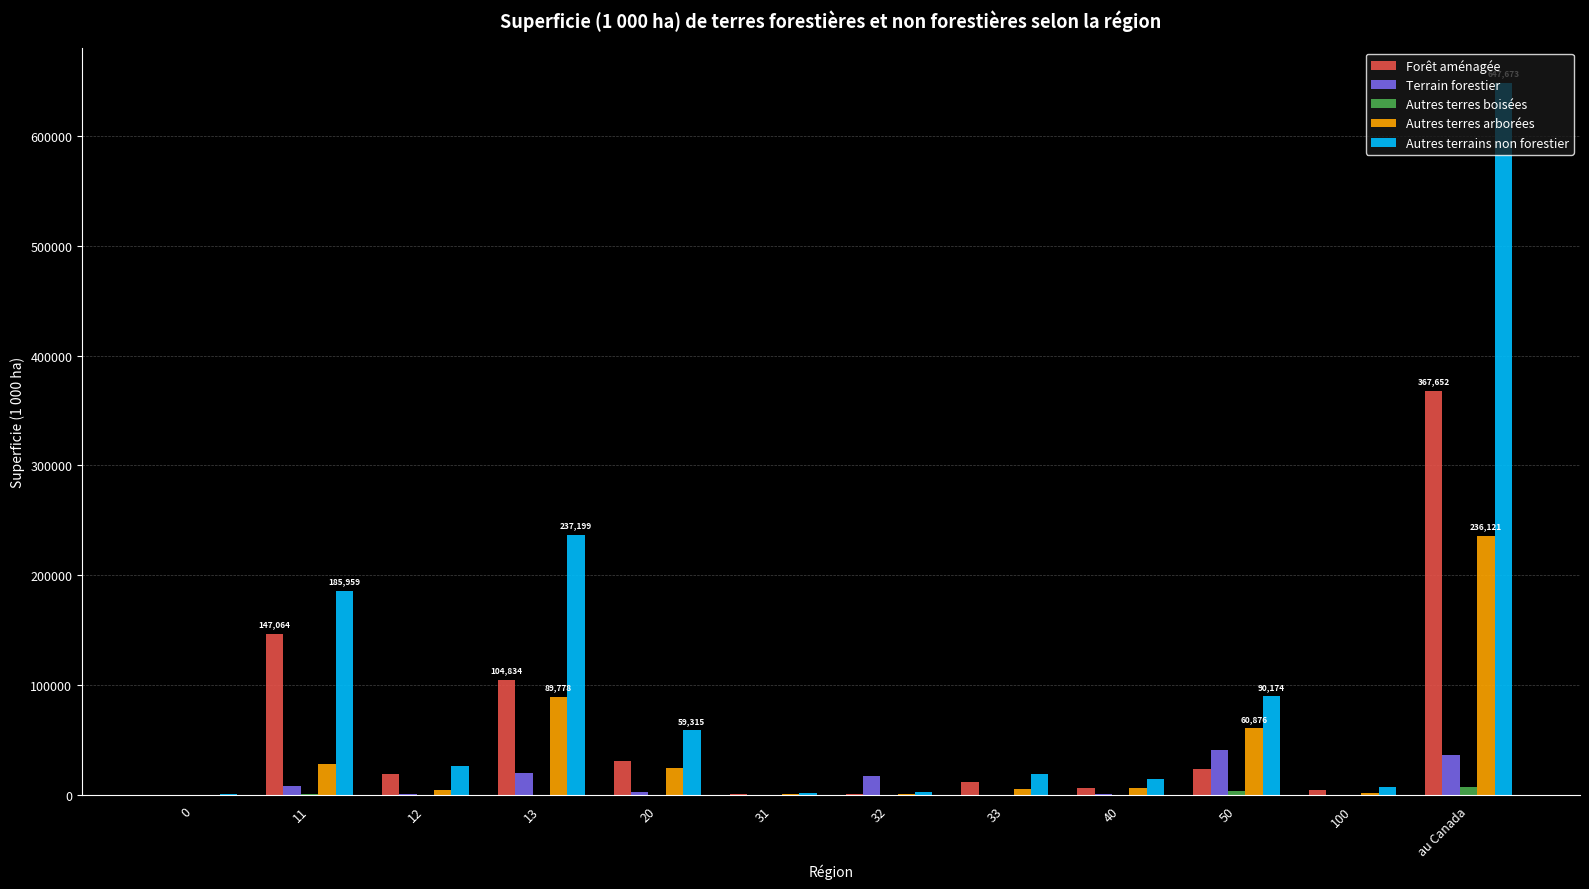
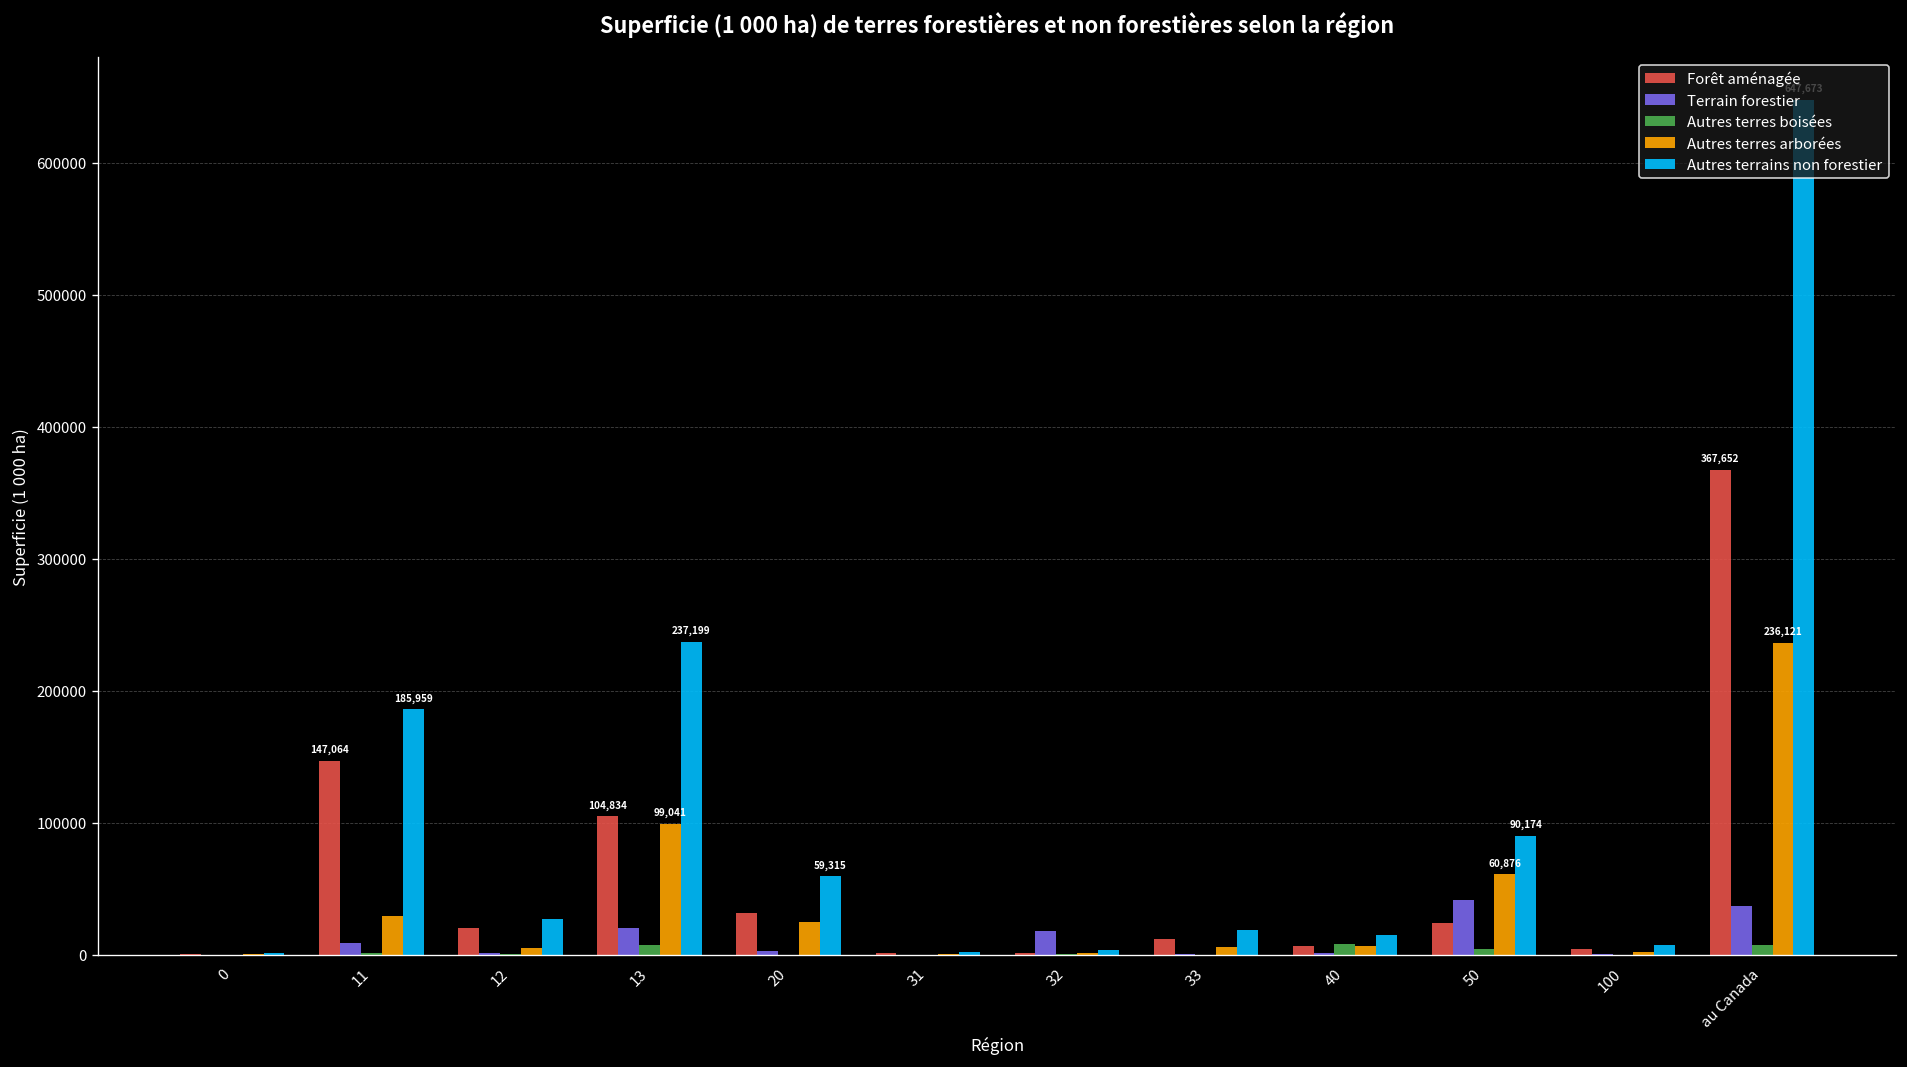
  {
    "Forêt aménagée": {
      "11": "147,064",
      "13": "104,834",
      "au Canada": "367,652"
    },
    "Terrain forestier": {
      "11": "9000",
      "13": "20000",
      "20": "3000",
      "32": "18000",
      "50": "41000",
      "au Canada": "37000"
    },
    "Autres terres boisées": {
-     "13": "0",
-     "40": "0",
+     "13": "8000",
+     "40": "8000",
      "50": "4000",
      "au Canada": "7000"
    },
    "Autres terres arborées": {
-     "13": "89,778",
+     "13": "99,041",
      "50": "60,876",
      "au Canada": "236,121"
    },
    "Autres terrains non forestier": {
      "11": "185,959",
      "13": "237,199",
      "20": "59,315",
      "50": "90,174"
    }
  }
